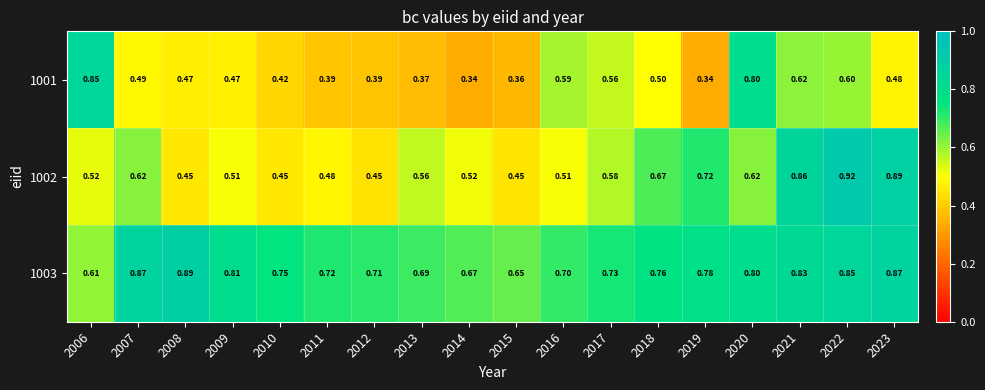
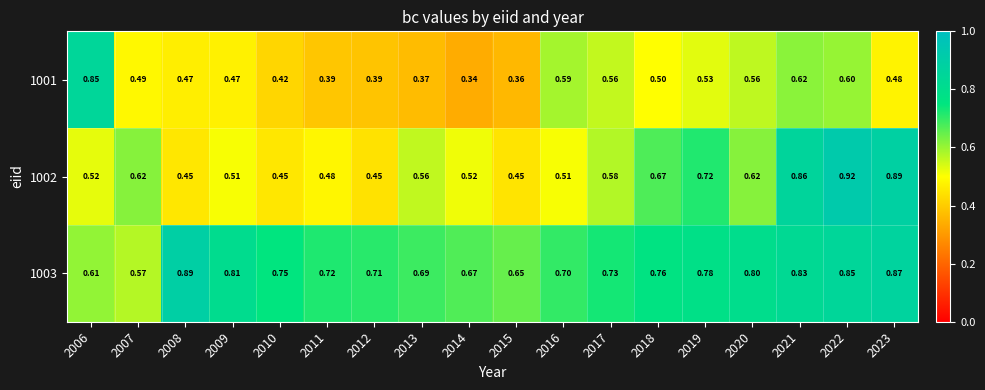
  {
    "1001": {
      "2006": 0.85,
      "2007": 0.49,
      "2008": 0.47,
      "2009": 0.47,
      "2010": 0.42,
      "2011": 0.39,
      "2012": 0.39,
      "2013": 0.37,
      "2014": 0.34,
      "2015": 0.36,
      "2016": 0.59,
      "2017": 0.56,
      "2018": 0.50,
-     "2019": 0.34,
-     "2020": 0.80,
+     "2019": 0.53,
+     "2020": 0.56,
      "2021": 0.62,
      "2022": 0.60,
      "2023": 0.48
    },
    "1002": {
      "2006": 0.52,
      "2007": 0.62,
      "2008": 0.45,
      "2009": 0.51,
      "2010": 0.45,
      "2011": 0.48,
      "2012": 0.45,
      "2013": 0.56,
      "2014": 0.52,
      "2015": 0.45,
      "2016": 0.51,
      "2017": 0.58,
      "2018": 0.67,
      "2019": 0.72,
      "2020": 0.62,
      "2021": 0.86,
      "2022": 0.92,
      "2023": 0.89
    },
    "1003": {
      "2006": 0.61,
-     "2007": 0.87,
+     "2007": 0.57,
      "2008": 0.89,
      "2009": 0.81,
      "2010": 0.75,
      "2011": 0.72,
      "2012": 0.71,
      "2013": 0.69,
      "2014": 0.67,
      "2015": 0.65,
      "2016": 0.70,
      "2017": 0.73,
      "2018": 0.76,
      "2019": 0.78,
      "2020": 0.80,
      "2021": 0.83,
      "2022": 0.85,
      "2023": 0.87
    }
  }
